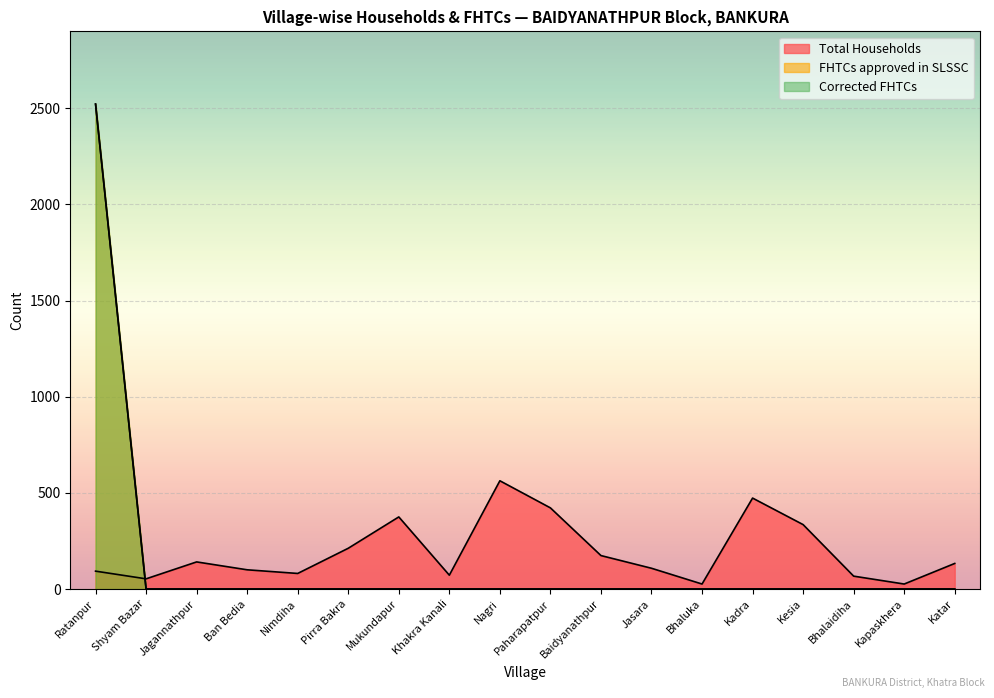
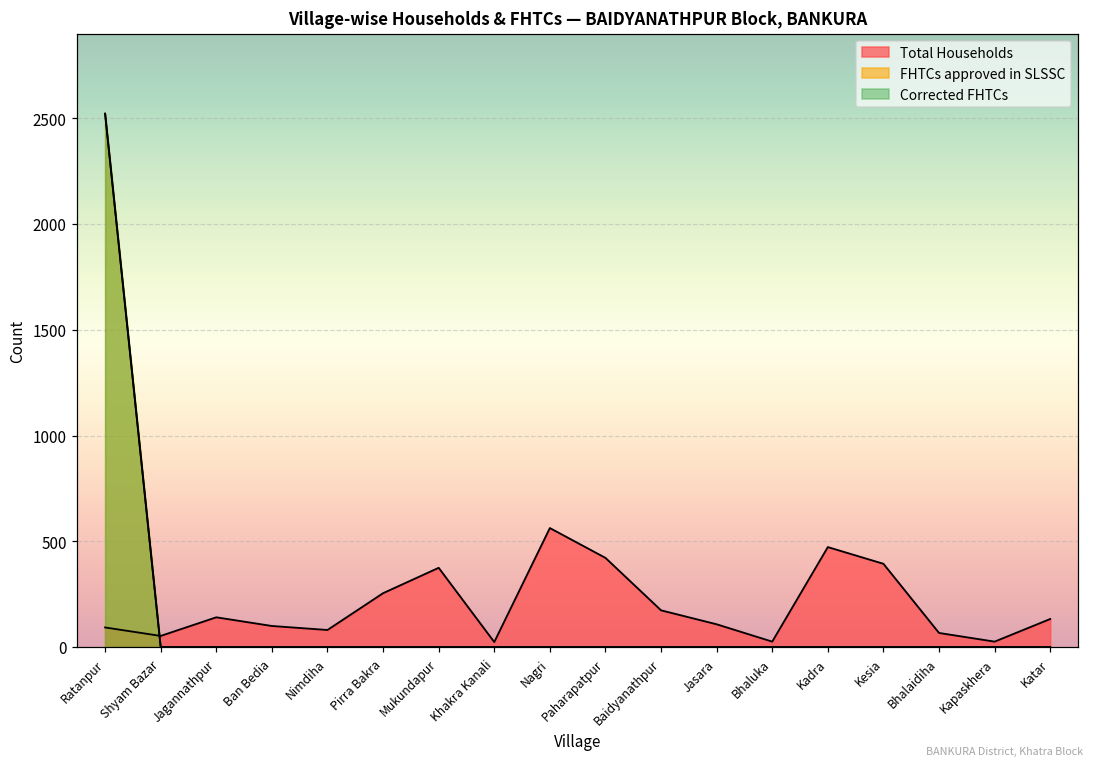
  {
    "Total Households": {
      "Ratanpur": 90,
      "Shyam Bazar": 50,
      "Jagannathpur": 140,
      "Ban Bedia": 100,
      "Nimdiha": 80,
-     "Pirra Bakra": 210,
+     "Pirra Bakra": 260,
      "Mukundapur": 380,
-     "Khakra Kanali": 70,
+     "Khakra Kanali": 20,
      "Nagri": 560,
      "Paharapatpur": 420,
      "Baidyanathpur": 170,
      "Jasara": 110,
      "Bhaluka": 30,
      "Kadra": 470,
-     "Kesia": 340,
+     "Kesia": 390,
      "Bhalaidiha": 70,
      "Kapaskhera": 30,
      "Katar": 130
    },
    "Corrected FHTCs": {
      "Ratanpur": 2520,
      "Shyam Bazar": 0,
      "Jagannathpur": 0,
      "Ban Bedia": 0,
      "Nimdiha": 0,
      "Pirra Bakra": 0,
      "Mukundapur": 0,
      "Khakra Kanali": 0,
      "Nagri": 0,
      "Paharapatpur": 0,
      "Baidyanathpur": 0,
      "Jasara": 0,
      "Bhaluka": 0,
      "Kadra": 0,
      "Kesia": 0,
      "Bhalaidiha": 0,
      "Kapaskhera": 0,
      "Katar": 0
    }
  }
